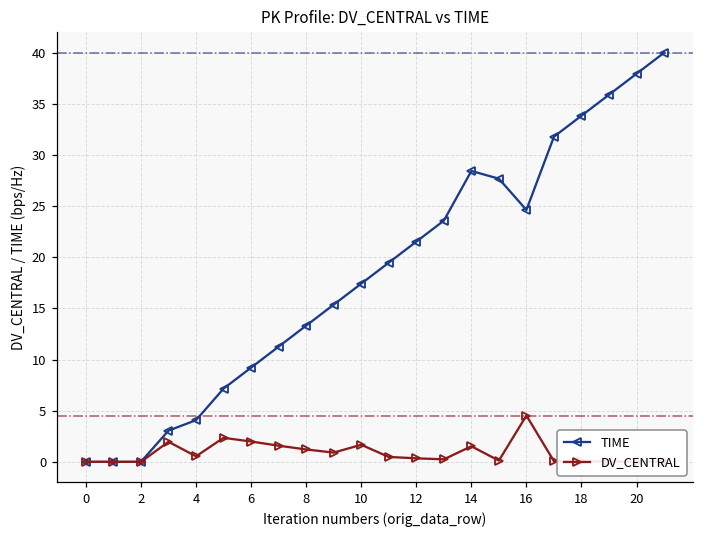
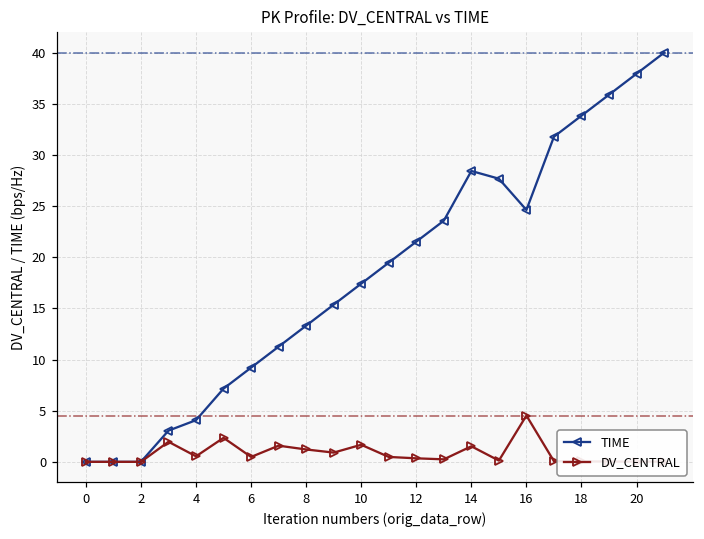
  {
    "TIME": {
      "4": 4,
      "6": 9,
      "8": 13,
      "10": 17,
      "12": 22,
      "14": 28,
      "16": 25,
      "18": 34,
      "20": 38
    },
    "DV_CENTRAL": {
      "4": 1,
-     "6": 2,
+     "6": 0,
      "8": 1,
      "10": 2,
      "12": 0,
      "14": 2,
      "16": 5
    }
  }
